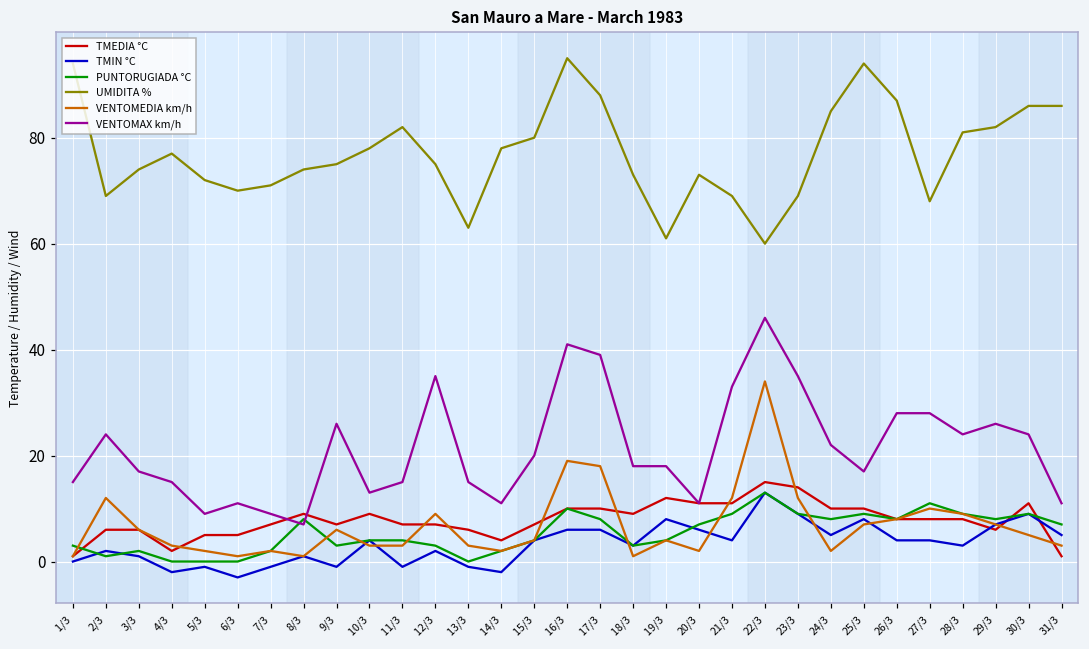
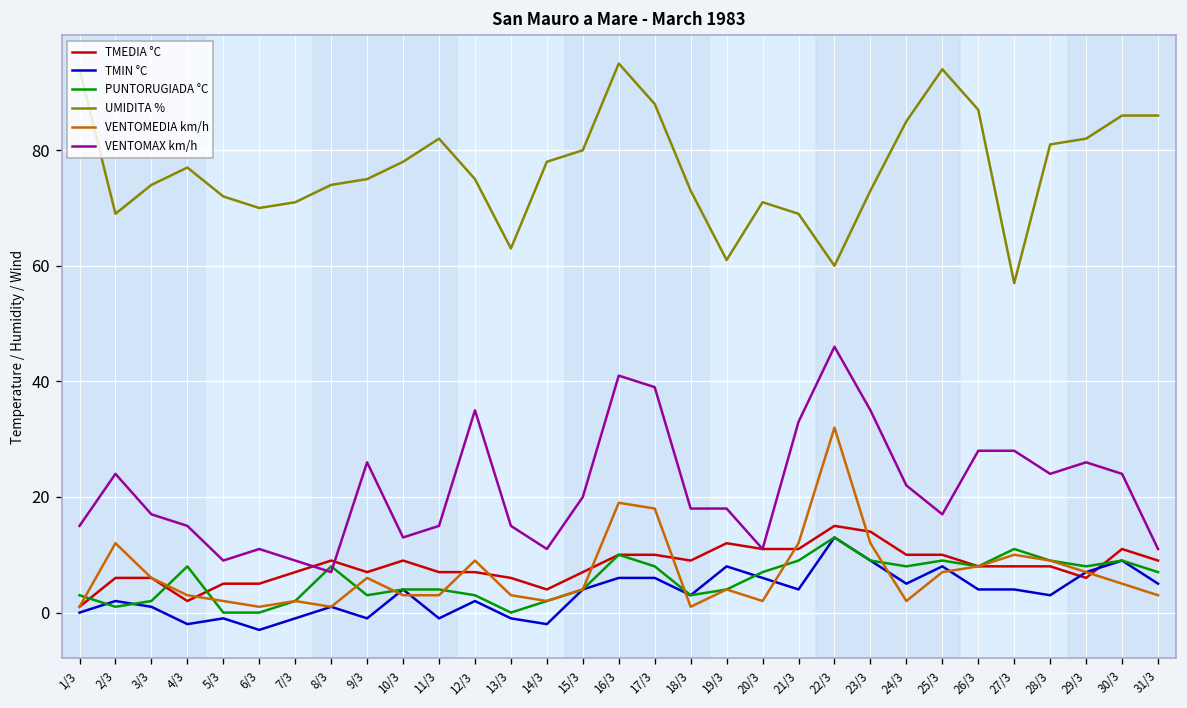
  {
    "TMEDIA °C": {
      "2/3": 6,
      "4/3": 2,
      "5/3": 5,
      "6/3": 5,
      "7/3": 7,
      "8/3": 9,
      "9/3": 7,
      "10/3": 9,
      "11/3": 7,
      "12/3": 7,
      "13/3": 6,
      "14/3": 4,
      "15/3": 7,
      "17/3": 10,
      "18/3": 9,
      "19/3": 12,
      "21/3": 11,
      "22/3": 15,
      "23/3": 14,
      "24/3": 10,
      "25/3": 10,
      "27/3": 8,
      "28/3": 8,
      "29/3": 6,
      "30/3": 11,
-     "31/3": 1
+     "31/3": 9
    },
    "TMIN °C": {
      "1/3": 0,
      "2/3": 2,
      "3/3": 1,
      "4/3": -2,
      "5/3": -1,
      "6/3": -3,
      "7/3": -1,
      "9/3": -1,
      "11/3": -1,
      "12/3": 2,
      "13/3": -1,
      "14/3": -2,
      "16/3": 6,
      "17/3": 6,
      "19/3": 8,
      "20/3": 6,
      "21/3": 4,
      "24/3": 5,
      "25/3": 8,
      "26/3": 4,
      "27/3": 4,
      "28/3": 3,
      "31/3": 5
    },
    "PUNTORUGIADA °C": {
      "1/3": 3,
      "2/3": 1,
      "3/3": 2,
-     "4/3": 0,
+     "4/3": 8,
      "5/3": 0,
      "6/3": 0,
      "8/3": 8,
      "9/3": 3,
      "11/3": 4,
      "12/3": 3,
      "13/3": 0,
      "17/3": 8,
      "20/3": 7,
      "21/3": 9,
      "24/3": 8,
      "25/3": 9,
      "27/3": 11,
      "29/3": 8,
      "31/3": 7
    },
    "UMIDITA %": {
      "2/3": 69,
      "3/3": 74,
      "4/3": 77,
      "5/3": 72,
      "6/3": 70,
      "7/3": 71,
      "8/3": 74,
      "9/3": 75,
      "10/3": 78,
      "11/3": 82,
      "12/3": 75,
      "13/3": 63,
      "14/3": 78,
      "15/3": 80,
      "16/3": 95,
      "17/3": 88,
      "18/3": 73,
      "19/3": 61,
-     "20/3": 73,
+     "20/3": 71,
      "21/3": 69,
      "22/3": 60,
-     "23/3": 69,
+     "23/3": 73,
      "24/3": 85,
      "25/3": 94,
      "26/3": 87,
-     "27/3": 68,
+     "27/3": 57,
      "28/3": 81,
      "29/3": 82,
      "30/3": 86,
      "31/3": 86
    },
    "VENTOMEDIA km/h": {
      "2/3": 12,
      "4/3": 3,
      "5/3": 2,
      "6/3": 1,
      "9/3": 6,
      "10/3": 3,
      "11/3": 3,
      "12/3": 9,
      "13/3": 3,
      "16/3": 19,
      "17/3": 18,
      "18/3": 1,
      "20/3": 2,
      "21/3": 12,
-     "22/3": 34,
+     "22/3": 32,
      "23/3": 12,
      "24/3": 2,
      "25/3": 7,
      "27/3": 10,
      "30/3": 5,
      "31/3": 3
    },
    "VENTOMAX km/h": {
      "1/3": 15,
      "2/3": 24,
      "3/3": 17,
      "4/3": 15,
      "5/3": 9,
      "6/3": 11,
      "7/3": 9,
      "8/3": 7,
      "9/3": 26,
      "10/3": 13,
      "11/3": 15,
      "12/3": 35,
      "13/3": 15,
      "14/3": 11,
      "15/3": 20,
      "16/3": 41,
      "17/3": 39,
      "18/3": 18,
      "19/3": 18,
      "21/3": 33,
      "22/3": 46,
      "23/3": 35,
      "24/3": 22,
      "25/3": 17,
      "26/3": 28,
      "27/3": 28,
      "28/3": 24,
      "29/3": 26,
      "30/3": 24,
      "31/3": 11
    }
  }
